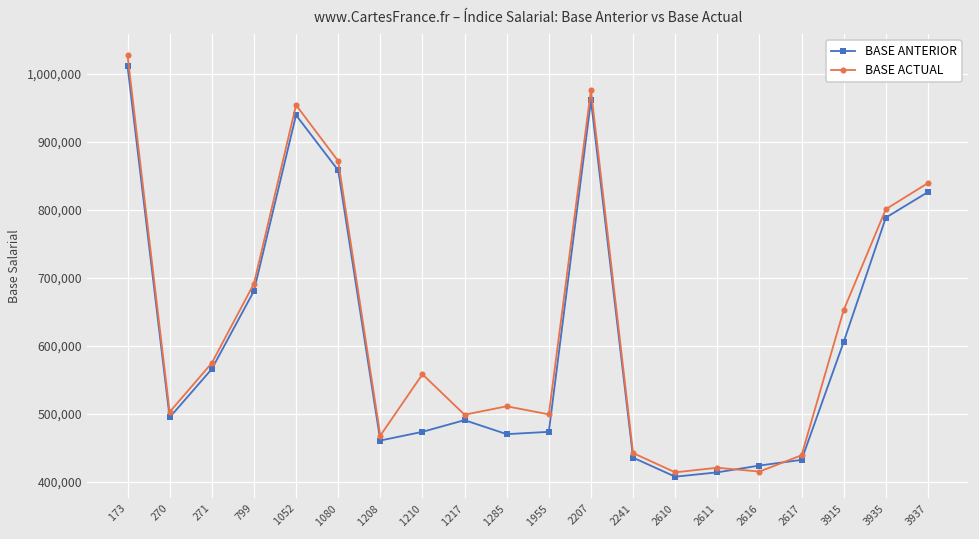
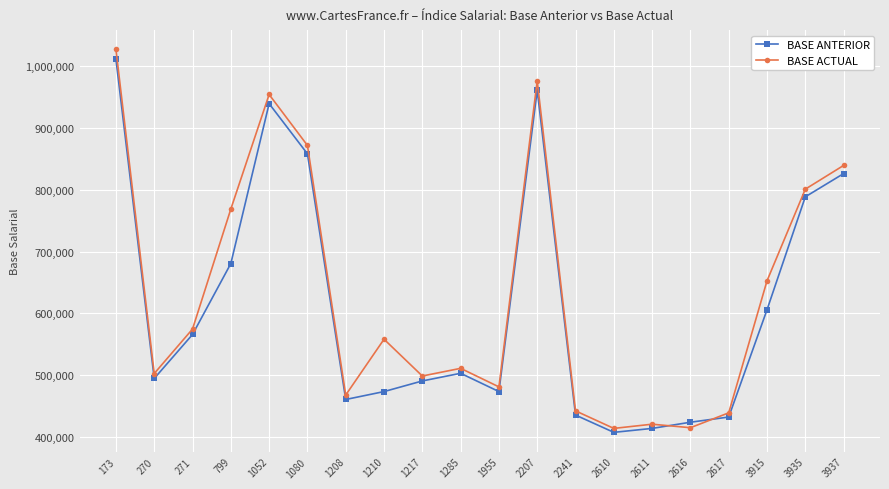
  {
    "BASE ANTERIOR": {
      "173": "1,010,000",
      "270": "490,000",
      "271": "570,000",
      "799": "680,000",
      "1052": "940,000",
      "1080": "860,000",
      "1208": "460,000",
      "1210": "470,000",
      "1217": "490,000",
-     "1285": "470,000",
+     "1285": "500,000",
      "1955": "470,000",
      "2207": "960,000",
      "2241": "440,000",
      "2610": "410,000",
      "2611": "410,000",
      "2616": "420,000",
      "2617": "430,000",
      "3915": "610,000",
      "3935": "790,000",
      "3937": "830,000"
    },
    "BASE ACTUAL": {
      "173": "1,030,000",
      "270": "500,000",
      "271": "570,000",
-     "799": "690,000",
+     "799": "770,000",
      "1052": "950,000",
      "1080": "870,000",
      "1208": "470,000",
      "1210": "560,000",
      "1217": "500,000",
      "1285": "510,000",
-     "1955": "500,000",
+     "1955": "480,000",
      "2207": "980,000",
      "2241": "440,000",
      "2610": "410,000",
      "2611": "420,000",
      "2616": "410,000",
      "2617": "440,000",
      "3915": "650,000",
      "3935": "800,000",
      "3937": "840,000"
    }
  }
